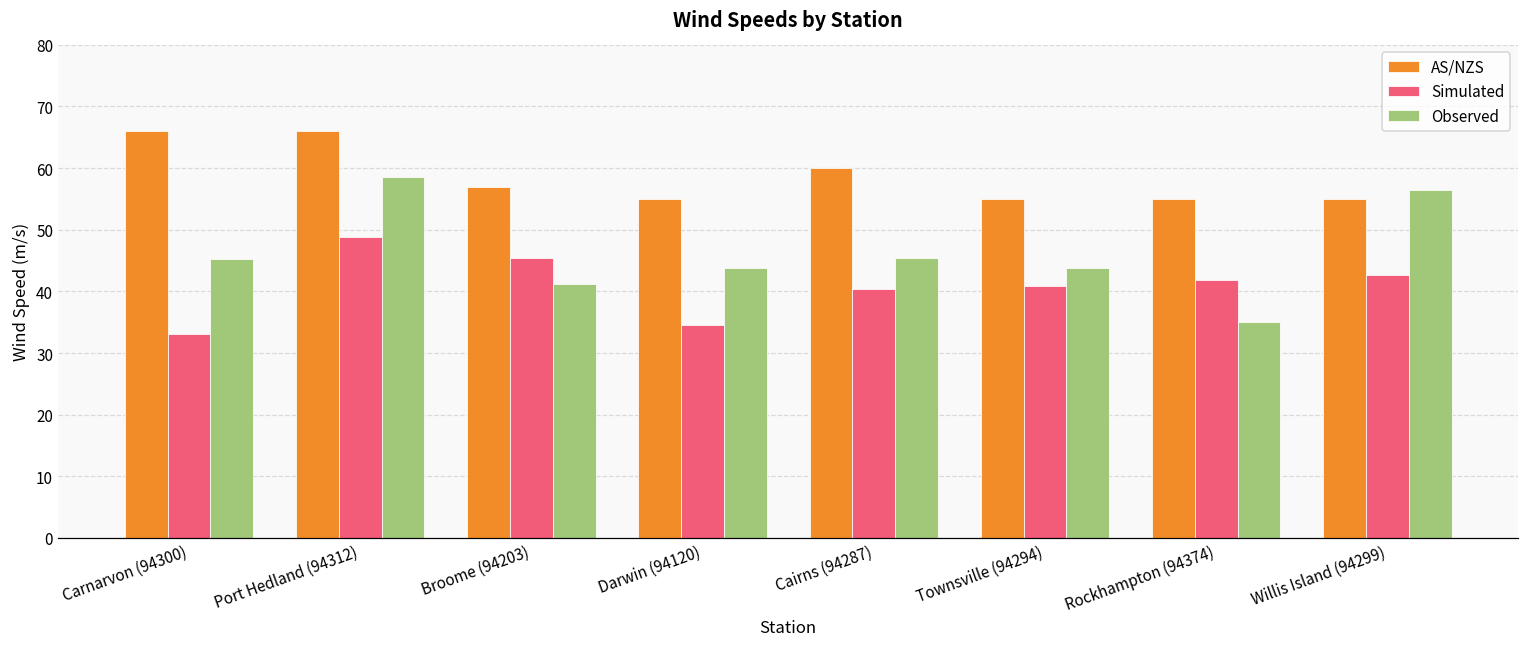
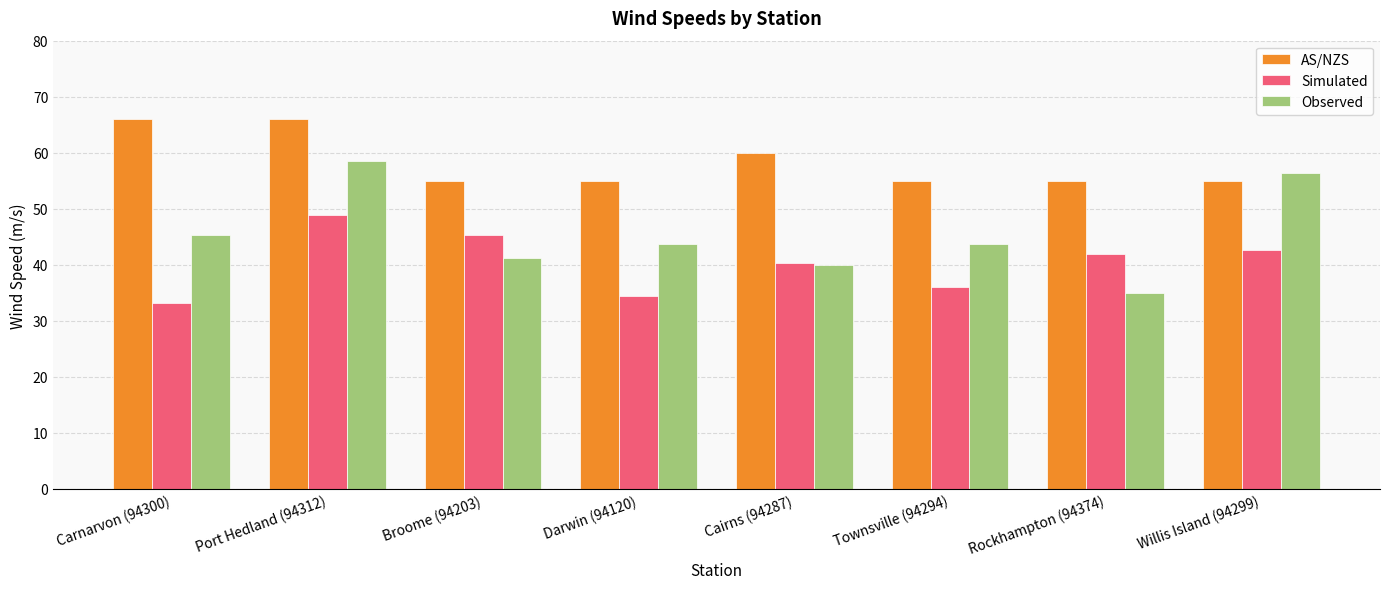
  {
    "AS/NZS": {
      "Carnarvon (94300)": 66,
      "Port Hedland (94312)": 66,
-     "Broome (94203)": 57,
+     "Broome (94203)": 55,
      "Darwin (94120)": 55,
      "Cairns (94287)": 60,
      "Townsville (94294)": 55,
      "Rockhampton (94374)": 55,
      "Willis Island (94299)": 55
    },
    "Simulated": {
      "Carnarvon (94300)": 33,
      "Port Hedland (94312)": 49,
      "Broome (94203)": 45,
      "Darwin (94120)": 35,
      "Cairns (94287)": 40,
-     "Townsville (94294)": 41,
+     "Townsville (94294)": 36,
      "Rockhampton (94374)": 42,
      "Willis Island (94299)": 43
    },
    "Observed": {
      "Carnarvon (94300)": 45,
      "Port Hedland (94312)": 59,
      "Broome (94203)": 41,
      "Darwin (94120)": 44,
-     "Cairns (94287)": 45,
+     "Cairns (94287)": 40,
      "Townsville (94294)": 44,
      "Rockhampton (94374)": 35,
      "Willis Island (94299)": 56
    }
  }
